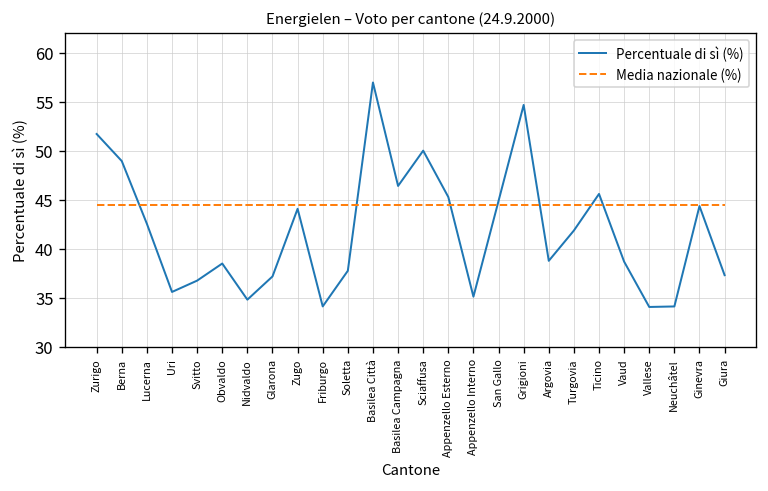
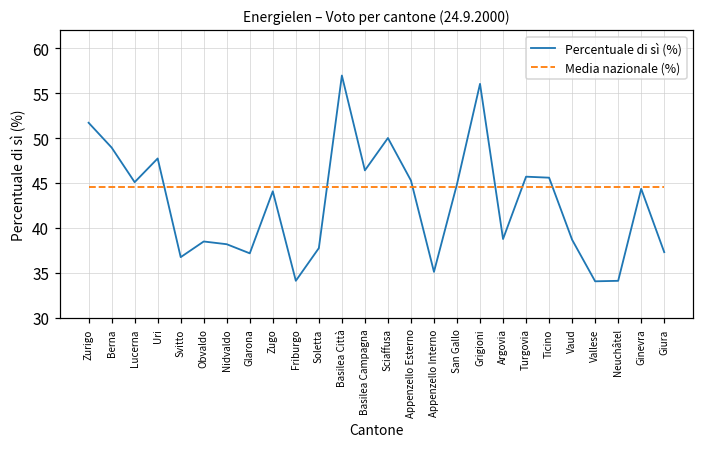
  {
    "Percentuale di sì (%)": {
      "Zurigo": 52,
      "Berna": 49,
-     "Lucerna": 43,
-     "Uri": 36,
+     "Lucerna": 45,
+     "Uri": 48,
      "Svitto": 37,
      "Obvaldo": 38,
-     "Nidvaldo": 35,
+     "Nidvaldo": 38,
      "Glarona": 37,
      "Zugo": 44,
      "Friburgo": 34,
      "Soletta": 38,
      "Basilea Città": 57,
      "Basilea Campagna": 46,
      "Sciaffusa": 50,
      "Appenzello Esterno": 45,
      "Appenzello Interno": 35,
      "San Gallo": 45,
-     "Grigioni": 55,
+     "Grigioni": 56,
      "Argovia": 39,
-     "Turgovia": 42,
+     "Turgovia": 46,
      "Ticino": 46,
      "Vaud": 39,
      "Vallese": 34,
      "Neuchâtel": 34,
      "Giura": 37
    },
    "Media nazionale (%)": {
      "Zurigo": 45,
      "Berna": 45,
      "Lucerna": 45,
      "Uri": 45,
      "Svitto": 45,
      "Obvaldo": 45,
      "Nidvaldo": 45,
      "Glarona": 45,
      "Zugo": 45,
      "Friburgo": 45,
      "Soletta": 45,
      "Basilea Città": 45,
      "Basilea Campagna": 45,
      "Sciaffusa": 45,
      "Appenzello Esterno": 45,
      "Appenzello Interno": 45,
      "San Gallo": 45,
      "Grigioni": 45,
      "Argovia": 45,
      "Turgovia": 45,
      "Ticino": 45,
      "Vaud": 45,
      "Vallese": 45,
      "Neuchâtel": 45,
      "Giura": 45
    }
  }
